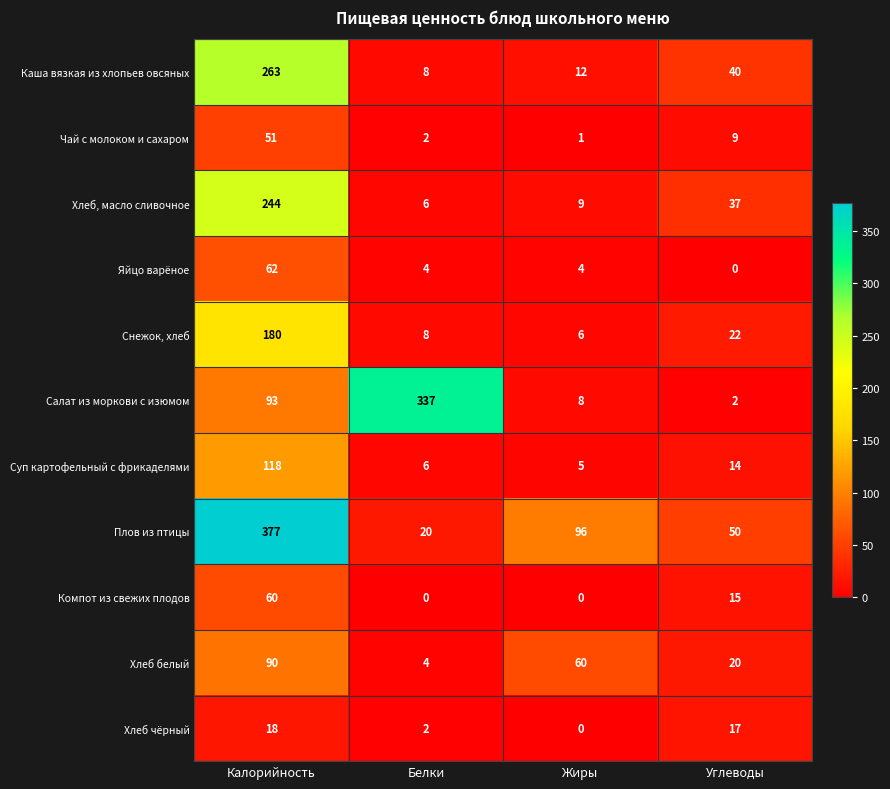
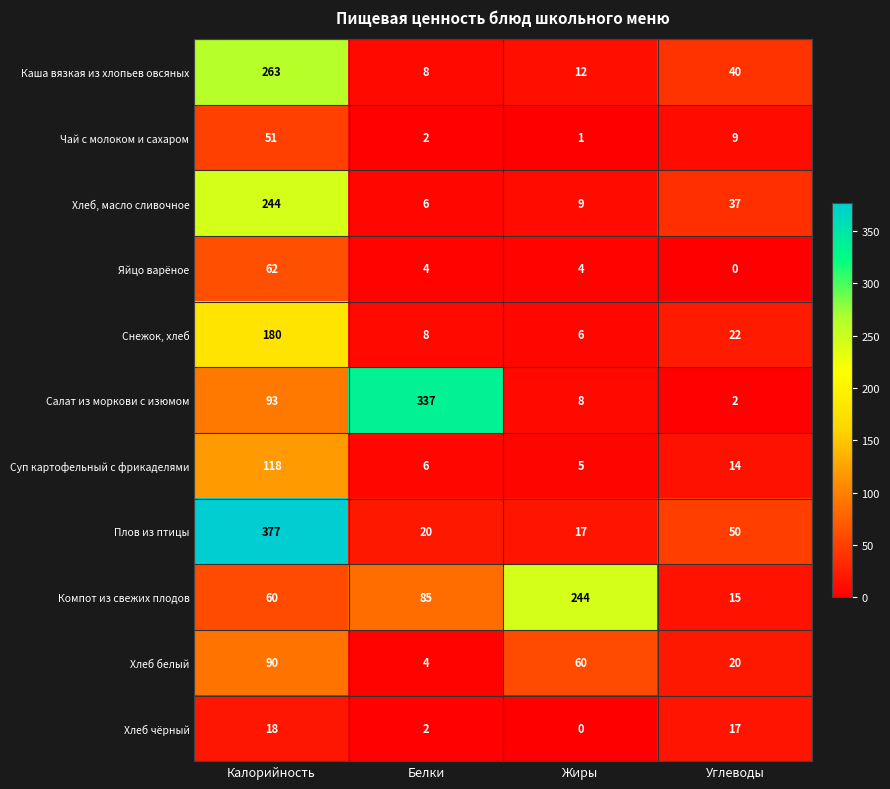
  {
    "Каша вязкая из хлопьев овсяных": {
      "Калорийность": 263,
      "Белки": 8,
      "Жиры": 12,
      "Углеводы": 40
    },
    "Чай с молоком и сахаром": {
      "Калорийность": 51,
      "Белки": 2,
      "Жиры": 1,
      "Углеводы": 9
    },
    "Хлеб, масло сливочное": {
      "Калорийность": 244,
      "Белки": 6,
      "Жиры": 9,
      "Углеводы": 37
    },
    "Яйцо варёное": {
      "Калорийность": 62,
      "Белки": 4,
      "Жиры": 4,
      "Углеводы": 0
    },
    "Снежок, хлеб": {
      "Калорийность": 180,
      "Белки": 8,
      "Жиры": 6,
      "Углеводы": 22
    },
    "Салат из моркови с изюмом": {
      "Калорийность": 93,
      "Белки": 337,
      "Жиры": 8,
      "Углеводы": 2
    },
    "Суп картофельный с фрикаделями": {
      "Калорийность": 118,
      "Белки": 6,
      "Жиры": 5,
      "Углеводы": 14
    },
    "Плов из птицы": {
      "Калорийность": 377,
      "Белки": 20,
-     "Жиры": 96,
+     "Жиры": 17,
      "Углеводы": 50
    },
    "Компот из свежих плодов": {
      "Калорийность": 60,
-     "Белки": 0,
-     "Жиры": 0,
+     "Белки": 85,
+     "Жиры": 244,
      "Углеводы": 15
    },
    "Хлеб белый": {
      "Калорийность": 90,
      "Белки": 4,
      "Жиры": 60,
      "Углеводы": 20
    },
    "Хлеб чёрный": {
      "Калорийность": 18,
      "Белки": 2,
      "Жиры": 0,
      "Углеводы": 17
    }
  }
